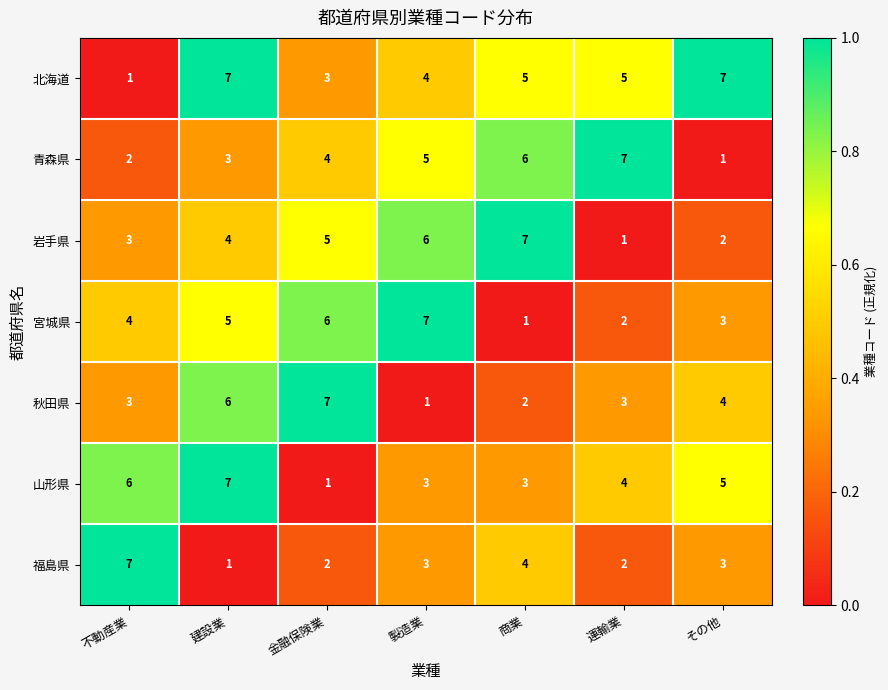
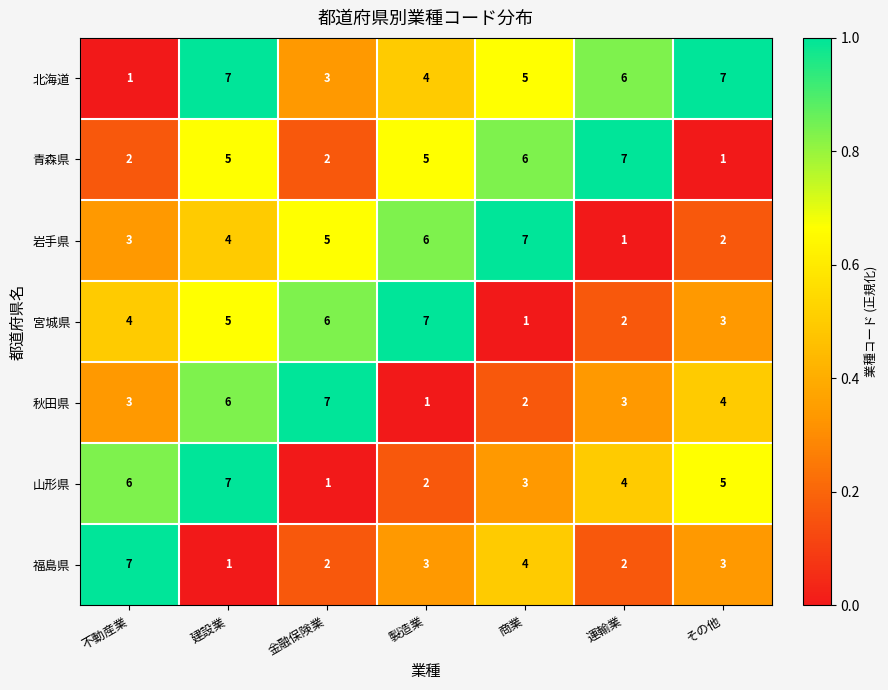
  {
    "北海道": {
      "不動産業": 1,
      "建設業": 7,
      "金融保険業": 3,
      "製造業": 4,
      "商業": 5,
-     "運輸業": 5,
+     "運輸業": 6,
      "その他": 7
    },
    "青森県": {
      "不動産業": 2,
-     "建設業": 3,
-     "金融保険業": 4,
+     "建設業": 5,
+     "金融保険業": 2,
      "製造業": 5,
      "商業": 6,
      "運輸業": 7,
      "その他": 1
    },
    "岩手県": {
      "不動産業": 3,
      "建設業": 4,
      "金融保険業": 5,
      "製造業": 6,
      "商業": 7,
      "運輸業": 1,
      "その他": 2
    },
    "宮城県": {
      "不動産業": 4,
      "建設業": 5,
      "金融保険業": 6,
      "製造業": 7,
      "商業": 1,
      "運輸業": 2,
      "その他": 3
    },
    "秋田県": {
      "不動産業": 3,
      "建設業": 6,
      "金融保険業": 7,
      "製造業": 1,
      "商業": 2,
      "運輸業": 3,
      "その他": 4
    },
    "山形県": {
      "不動産業": 6,
      "建設業": 7,
      "金融保険業": 1,
-     "製造業": 3,
+     "製造業": 2,
      "商業": 3,
      "運輸業": 4,
      "その他": 5
    },
    "福島県": {
      "不動産業": 7,
      "建設業": 1,
      "金融保険業": 2,
      "製造業": 3,
      "商業": 4,
      "運輸業": 2,
      "その他": 3
    }
  }
